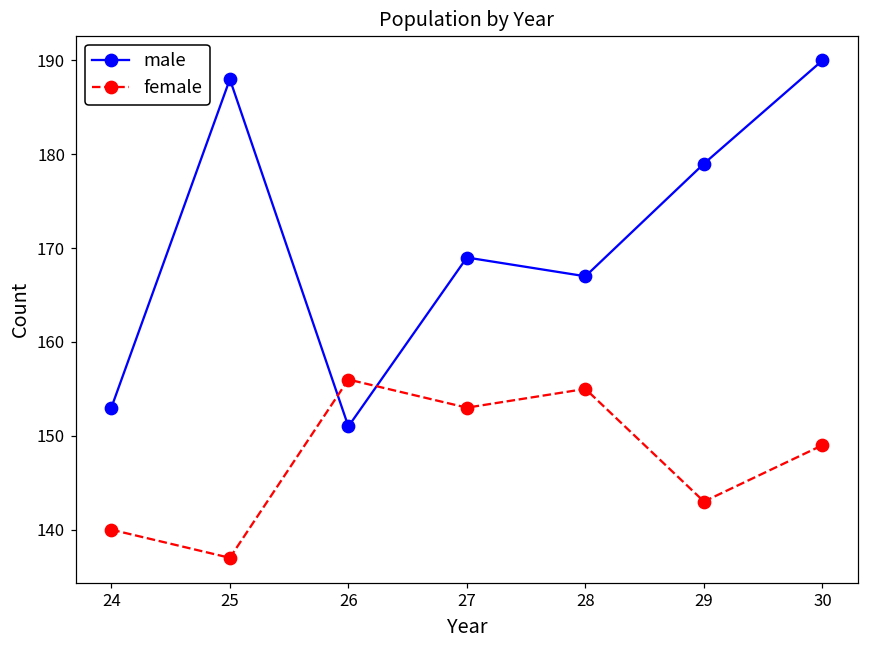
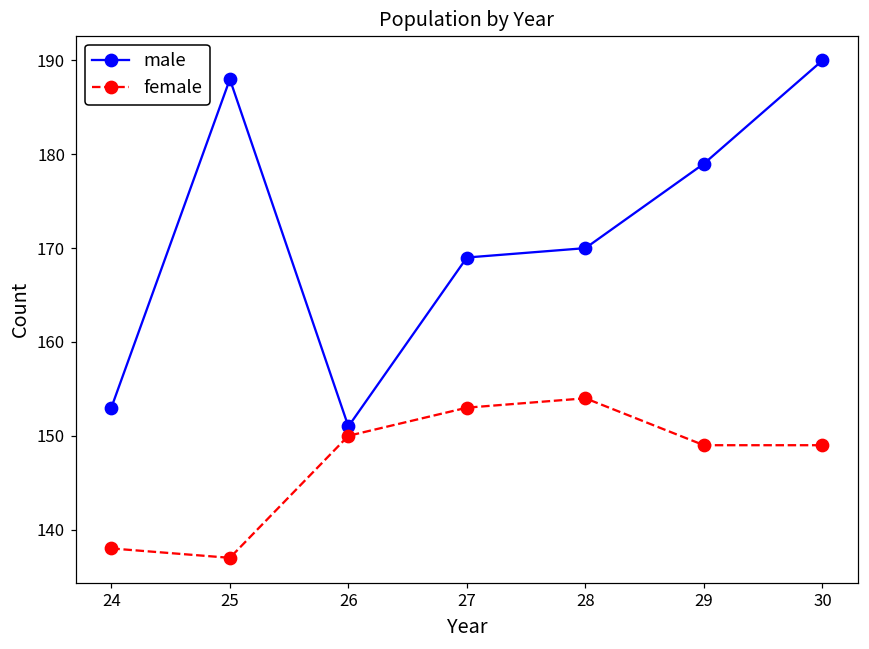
  {
    "male": {
      "24": 153,
      "25": 188,
      "26": 151,
      "27": 169,
-     "28": 167,
+     "28": 170,
      "29": 179,
      "30": 190
    },
    "female": {
-     "24": 140,
+     "24": 138,
      "25": 137,
-     "26": 156,
+     "26": 150,
      "27": 153,
-     "28": 155,
-     "29": 143,
+     "28": 154,
+     "29": 149,
      "30": 149
    }
  }
